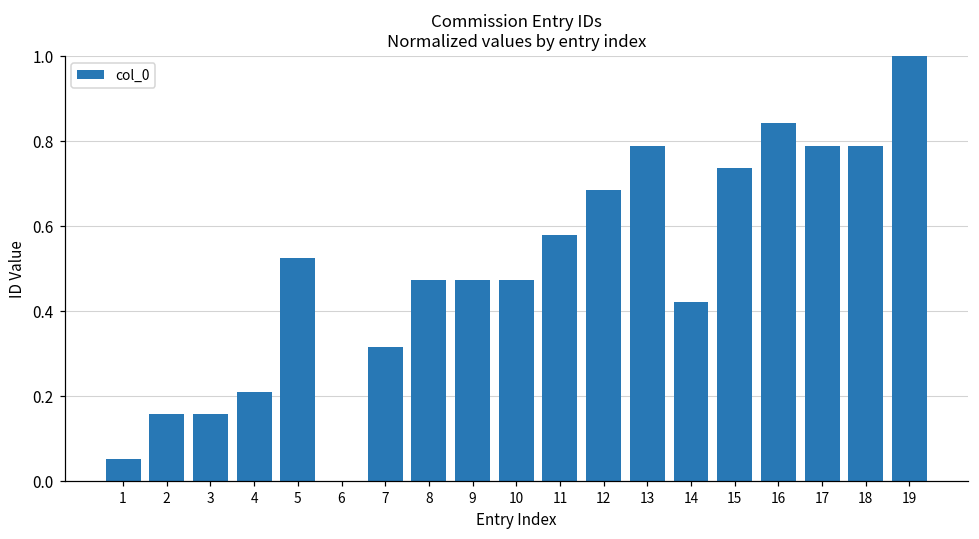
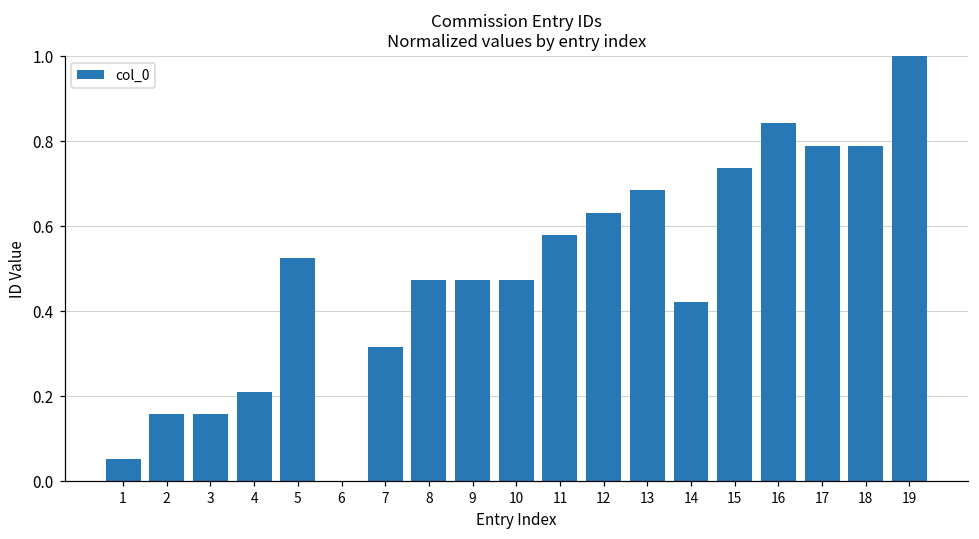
  {
    "1": 0.05,
    "2": 0.16,
    "3": 0.16,
    "4": 0.21,
    "5": 0.53,
    "6": 0.00,
    "7": 0.32,
    "8": 0.47,
    "9": 0.47,
    "10": 0.47,
    "11": 0.58,
-   "12": 0.68,
-   "13": 0.79,
+   "12": 0.63,
+   "13": 0.68,
    "14": 0.42,
    "15": 0.74,
    "16": 0.84,
    "17": 0.79,
    "18": 0.79,
    "19": 1.00
  }
